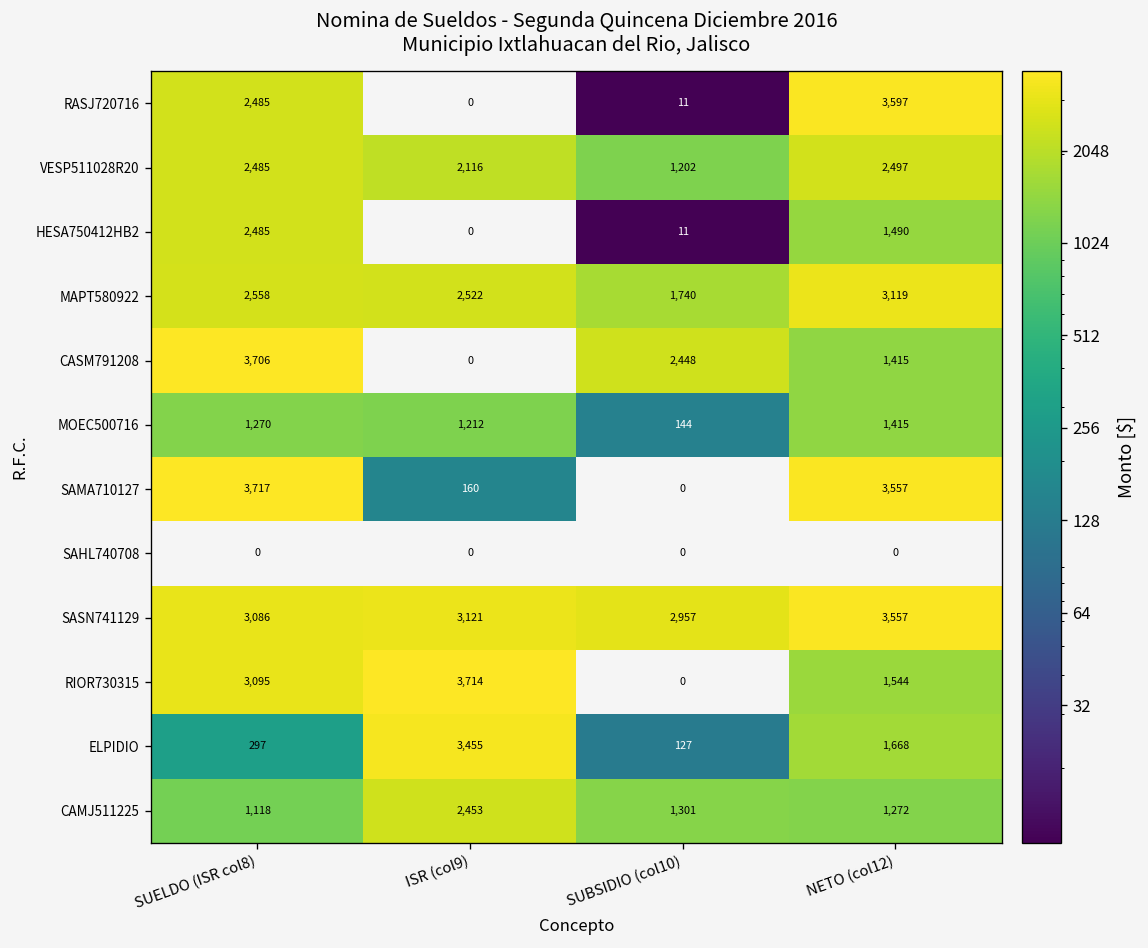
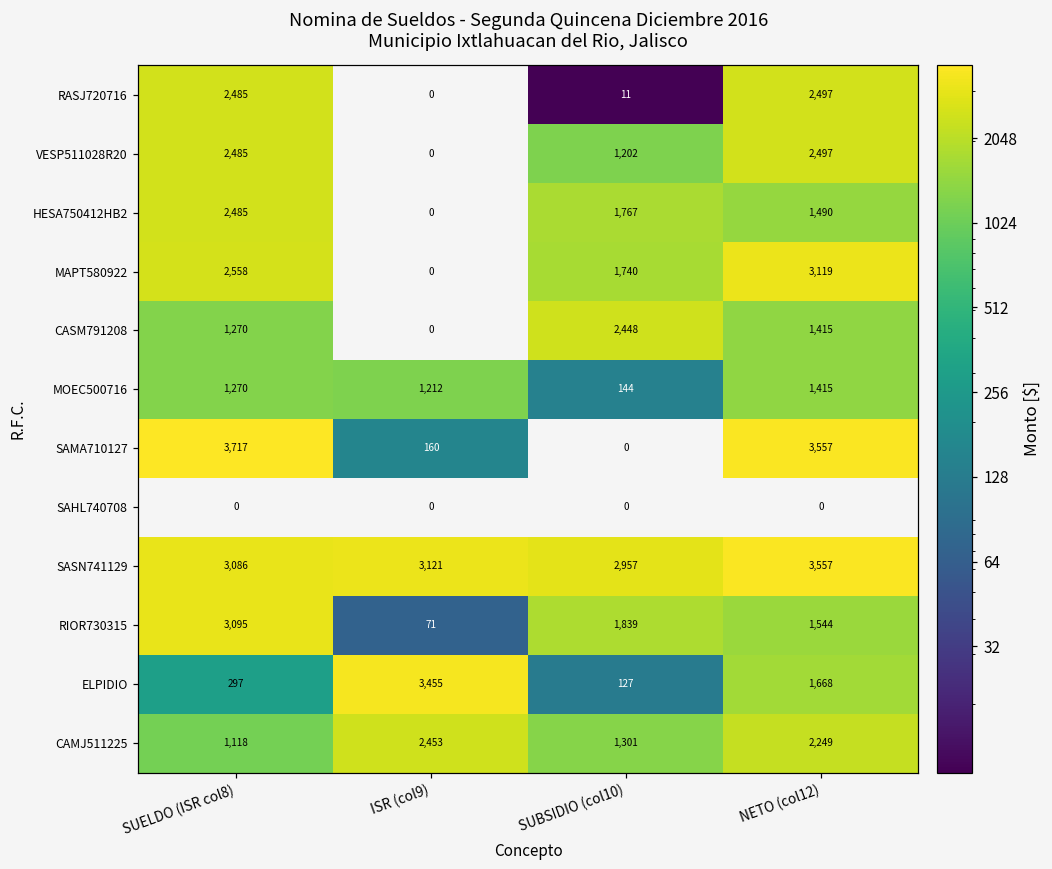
  {
    "RASJ720716": {
      "SUELDO (ISR col8)": "2,485",
      "ISR (col9)": "0",
      "SUBSIDIO (col10)": "11",
-     "NETO (col12)": "3,597"
+     "NETO (col12)": "2,497"
    },
    "VESP511028R20": {
      "SUELDO (ISR col8)": "2,485",
-     "ISR (col9)": "2,116",
+     "ISR (col9)": "0",
      "SUBSIDIO (col10)": "1,202",
      "NETO (col12)": "2,497"
    },
    "HESA750412HB2": {
      "SUELDO (ISR col8)": "2,485",
      "ISR (col9)": "0",
-     "SUBSIDIO (col10)": "11",
+     "SUBSIDIO (col10)": "1,767",
      "NETO (col12)": "1,490"
    },
    "MAPT580922": {
      "SUELDO (ISR col8)": "2,558",
-     "ISR (col9)": "2,522",
+     "ISR (col9)": "0",
      "SUBSIDIO (col10)": "1,740",
      "NETO (col12)": "3,119"
    },
    "CASM791208": {
-     "SUELDO (ISR col8)": "3,706",
+     "SUELDO (ISR col8)": "1,270",
      "ISR (col9)": "0",
      "SUBSIDIO (col10)": "2,448",
      "NETO (col12)": "1,415"
    },
    "MOEC500716": {
      "SUELDO (ISR col8)": "1,270",
      "ISR (col9)": "1,212",
      "SUBSIDIO (col10)": "144",
      "NETO (col12)": "1,415"
    },
    "SAMA710127": {
      "SUELDO (ISR col8)": "3,717",
      "ISR (col9)": "160",
      "SUBSIDIO (col10)": "0",
      "NETO (col12)": "3,557"
    },
    "SAHL740708": {
      "SUELDO (ISR col8)": "0",
      "ISR (col9)": "0",
      "SUBSIDIO (col10)": "0",
      "NETO (col12)": "0"
    },
    "SASN741129": {
      "SUELDO (ISR col8)": "3,086",
      "ISR (col9)": "3,121",
      "SUBSIDIO (col10)": "2,957",
      "NETO (col12)": "3,557"
    },
    "RIOR730315": {
      "SUELDO (ISR col8)": "3,095",
-     "ISR (col9)": "3,714",
-     "SUBSIDIO (col10)": "0",
+     "ISR (col9)": "71",
+     "SUBSIDIO (col10)": "1,839",
      "NETO (col12)": "1,544"
    },
    "ELPIDIO": {
      "SUELDO (ISR col8)": "297",
      "ISR (col9)": "3,455",
      "SUBSIDIO (col10)": "127",
      "NETO (col12)": "1,668"
    },
    "CAMJ511225": {
      "SUELDO (ISR col8)": "1,118",
      "ISR (col9)": "2,453",
      "SUBSIDIO (col10)": "1,301",
-     "NETO (col12)": "1,272"
+     "NETO (col12)": "2,249"
    }
  }
